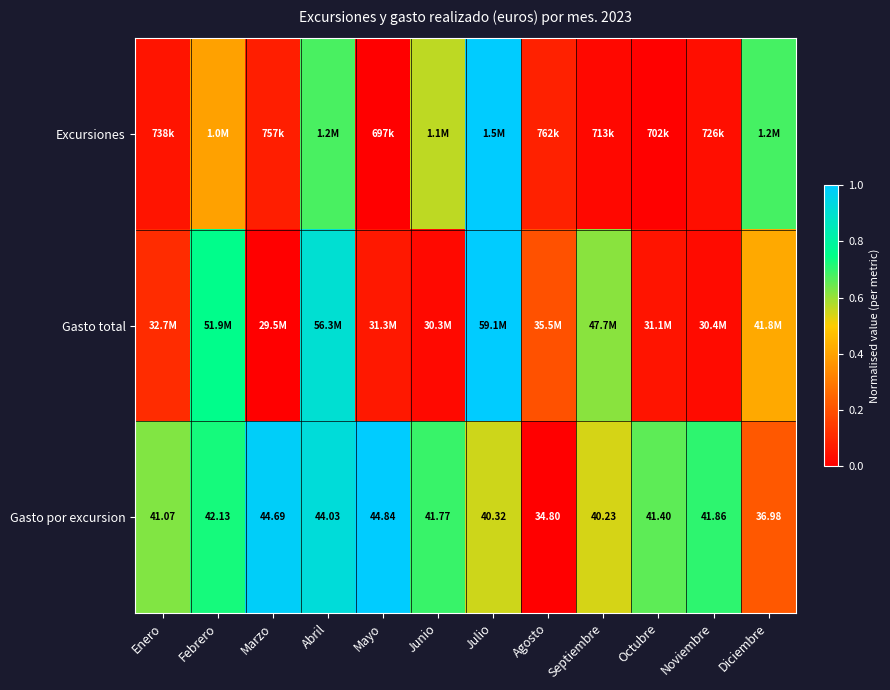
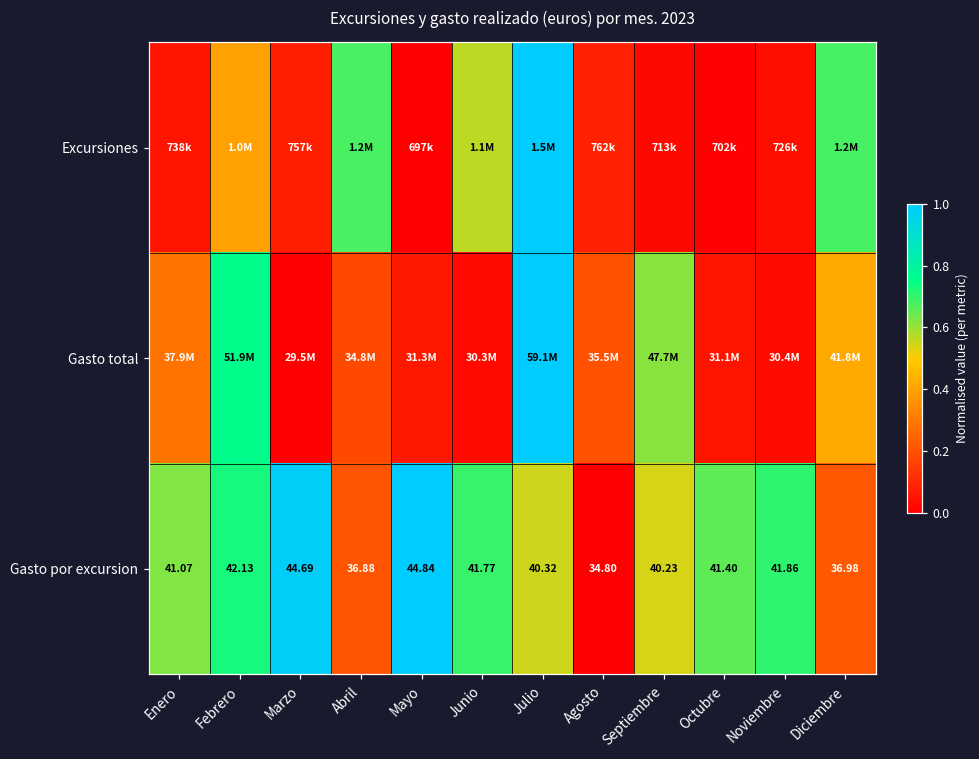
  {
    "Excursiones": {
      "Enero": "738k",
      "Febrero": "1.0M",
      "Marzo": "757k",
      "Abril": "1.2M",
      "Mayo": "697k",
      "Junio": "1.1M",
      "Julio": "1.5M",
      "Agosto": "762k",
      "Septiembre": "713k",
      "Octubre": "702k",
      "Noviembre": "726k",
      "Diciembre": "1.2M"
    },
    "Gasto total": {
-     "Enero": "32.7M",
+     "Enero": "37.9M",
      "Febrero": "51.9M",
      "Marzo": "29.5M",
-     "Abril": "56.3M",
+     "Abril": "34.8M",
      "Mayo": "31.3M",
      "Junio": "30.3M",
      "Julio": "59.1M",
      "Agosto": "35.5M",
      "Septiembre": "47.7M",
      "Octubre": "31.1M",
      "Noviembre": "30.4M",
      "Diciembre": "41.8M"
    },
    "Gasto por excursion": {
      "Enero": "41.07",
      "Febrero": "42.13",
      "Marzo": "44.69",
-     "Abril": "44.03",
+     "Abril": "36.88",
      "Mayo": "44.84",
      "Junio": "41.77",
      "Julio": "40.32",
      "Agosto": "34.80",
      "Septiembre": "40.23",
      "Octubre": "41.40",
      "Noviembre": "41.86",
      "Diciembre": "36.98"
    }
  }
